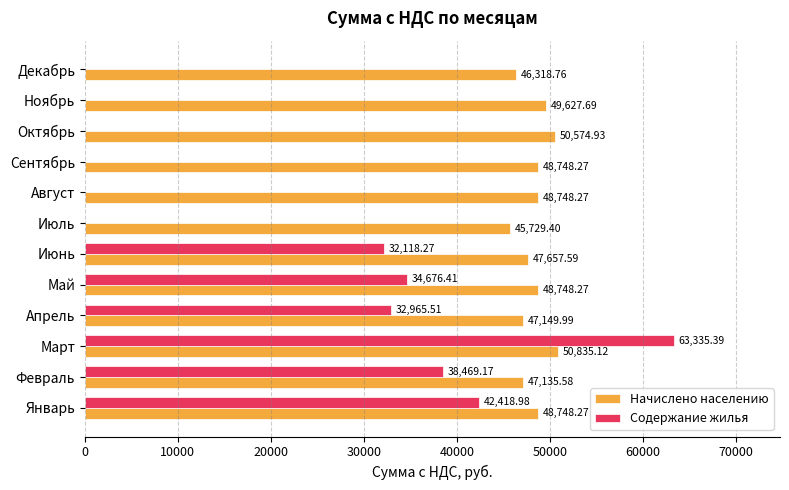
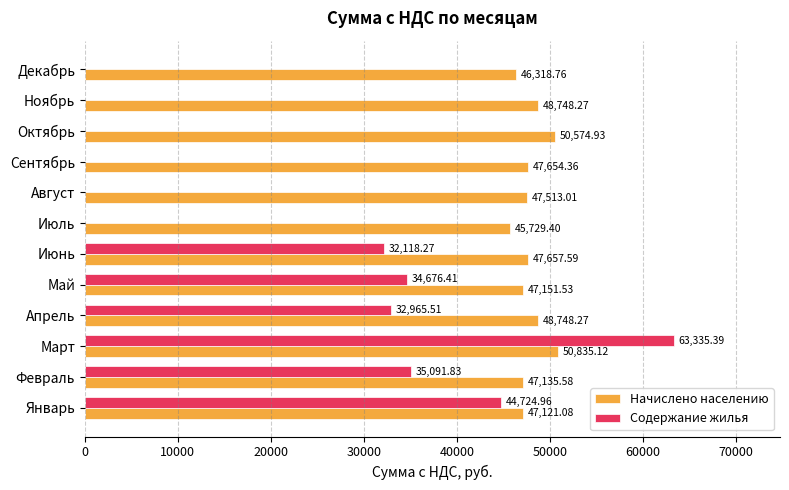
  {
    "Начислено населению": {
      "Декабрь": "46,318.76",
-     "Ноябрь": "49,627.69",
+     "Ноябрь": "48,748.27",
      "Октябрь": "50,574.93",
-     "Сентябрь": "48,748.27",
-     "Август": "48,748.27",
+     "Сентябрь": "47,654.36",
+     "Август": "47,513.01",
      "Июль": "45,729.40",
      "Июнь": "47,657.59",
-     "Май": "48,748.27",
-     "Апрель": "47,149.99",
+     "Май": "47,151.53",
+     "Апрель": "48,748.27",
      "Март": "50,835.12",
      "Февраль": "47,135.58",
-     "Январь": "48,748.27"
+     "Январь": "47,121.08"
    },
    "Содержание жилья": {
      "Июнь": "32,118.27",
      "Май": "34,676.41",
      "Апрель": "32,965.51",
      "Март": "63,335.39",
-     "Февраль": "38,469.17",
-     "Январь": "42,418.98"
+     "Февраль": "35,091.83",
+     "Январь": "44,724.96"
    }
  }
